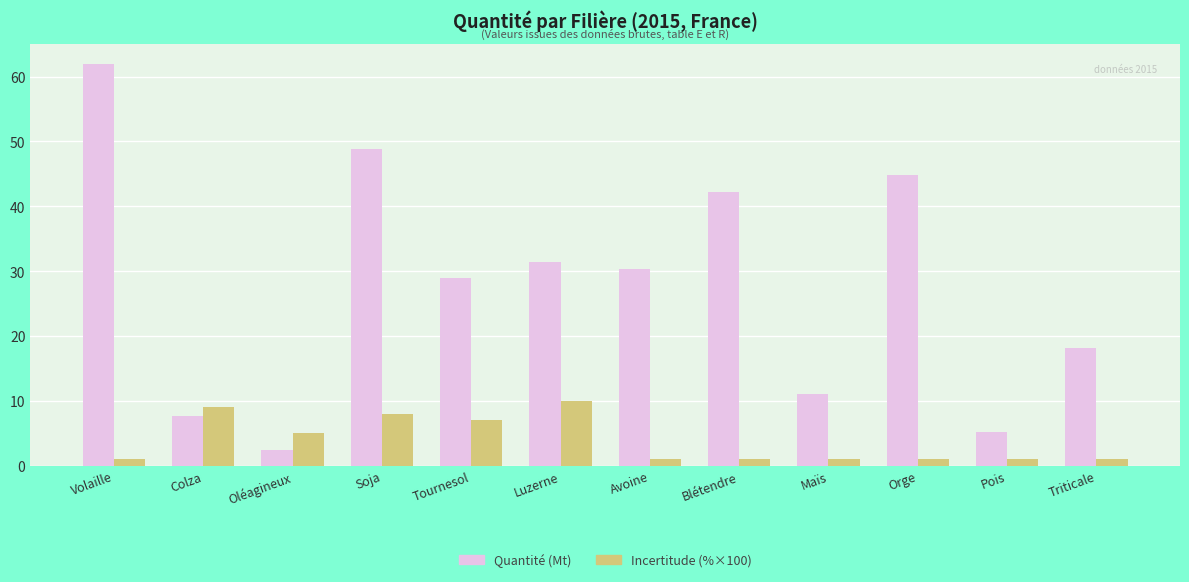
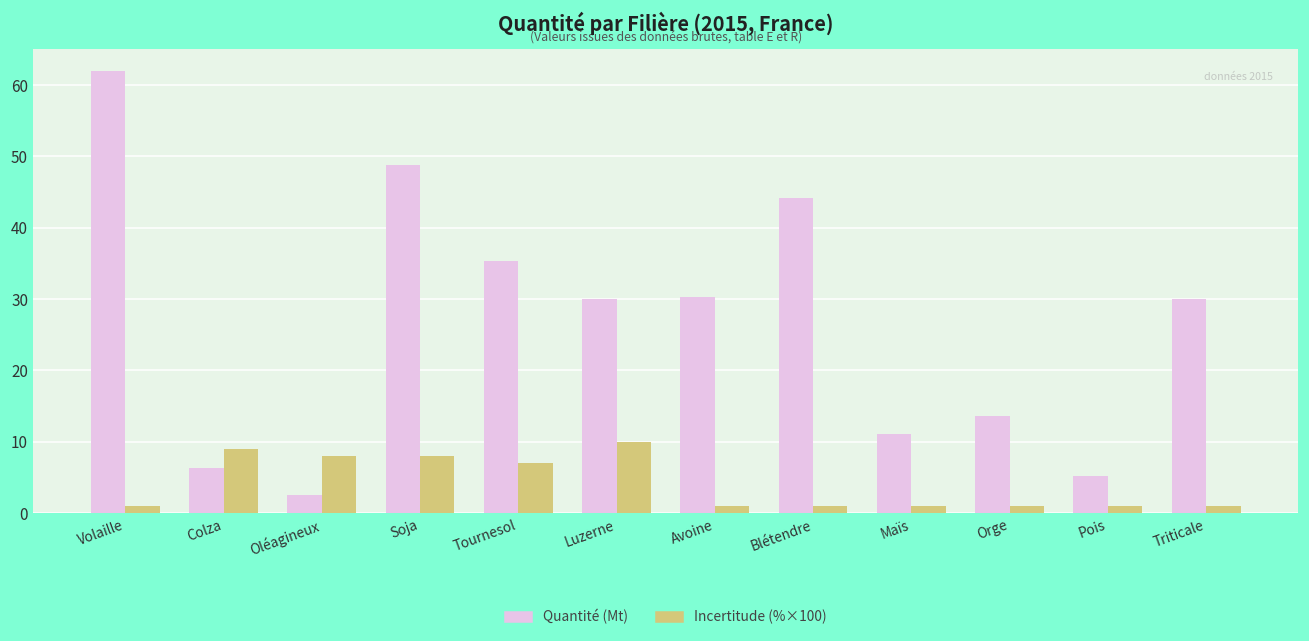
  {
    "Quantité (Mt)": {
      "Volaille": 62,
-     "Colza": 8,
+     "Colza": 6,
      "Oléagineux": 3,
      "Soja": 49,
-     "Tournesol": 29,
-     "Luzerne": 31,
+     "Tournesol": 35,
+     "Luzerne": 30,
      "Avoine": 30,
-     "Blétendre": 42,
+     "Blétendre": 44,
      "Maïs": 11,
-     "Orge": 45,
+     "Orge": 14,
      "Pois": 5,
-     "Triticale": 18
+     "Triticale": 30
    },
    "Incertitude (%×100)": {
      "Volaille": 1,
      "Colza": 9,
-     "Oléagineux": 5,
+     "Oléagineux": 8,
      "Soja": 8,
      "Tournesol": 7,
      "Luzerne": 10,
      "Avoine": 1,
      "Blétendre": 1,
      "Maïs": 1,
      "Orge": 1,
      "Pois": 1,
      "Triticale": 1
    }
  }
